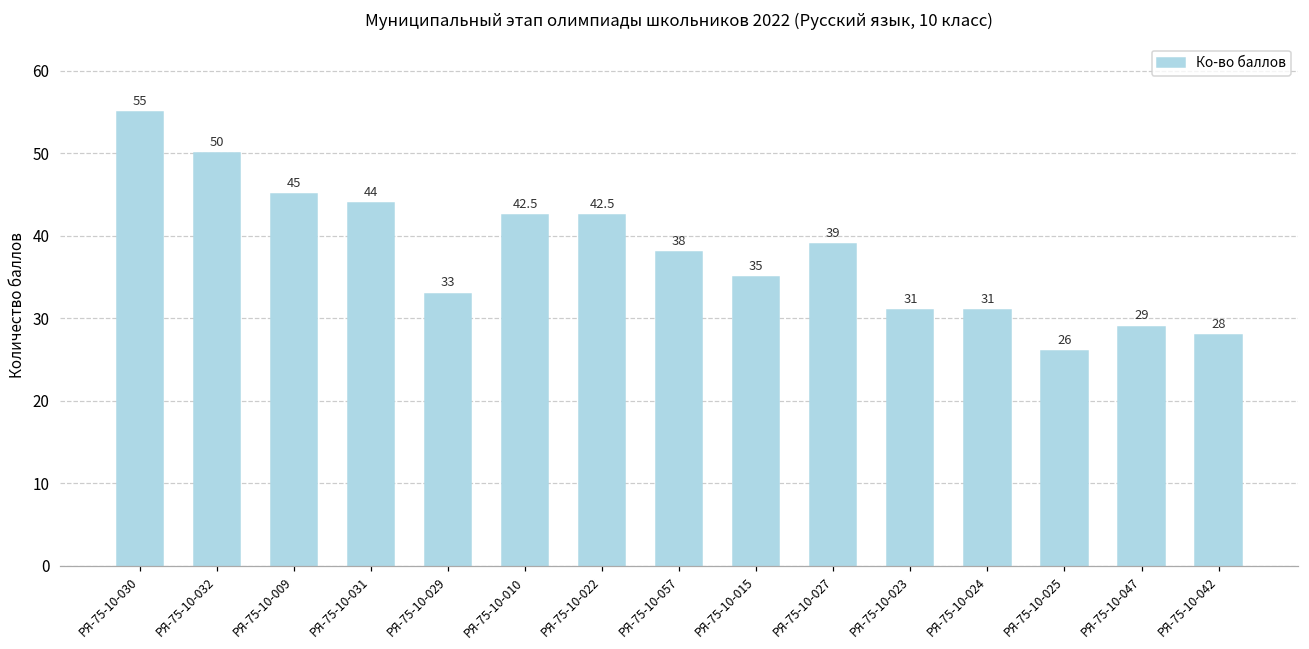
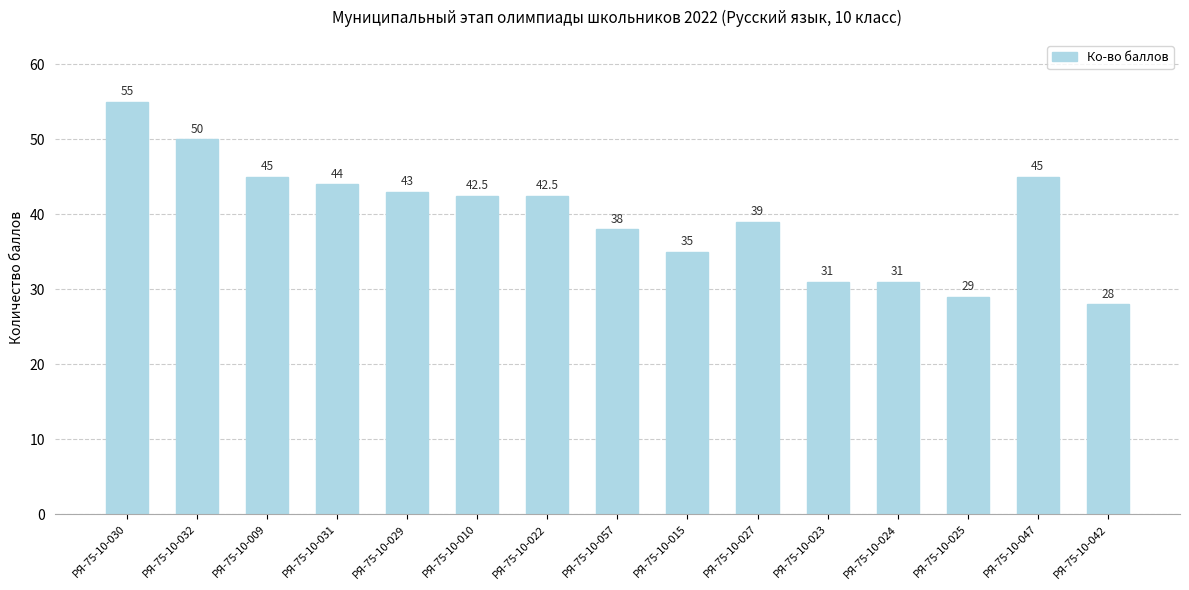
  {
    "РЯ-75-10-030": 55,
    "РЯ-75-10-032": 50,
    "РЯ-75-10-009": 45,
    "РЯ-75-10-031": 44,
-   "РЯ-75-10-029": 33,
+   "РЯ-75-10-029": 43,
    "РЯ-75-10-010": 42.5,
    "РЯ-75-10-022": 42.5,
    "РЯ-75-10-057": 38,
    "РЯ-75-10-015": 35,
    "РЯ-75-10-027": 39,
    "РЯ-75-10-023": 31,
    "РЯ-75-10-024": 31,
-   "РЯ-75-10-025": 26,
-   "РЯ-75-10-047": 29,
+   "РЯ-75-10-025": 29,
+   "РЯ-75-10-047": 45,
    "РЯ-75-10-042": 28
  }
